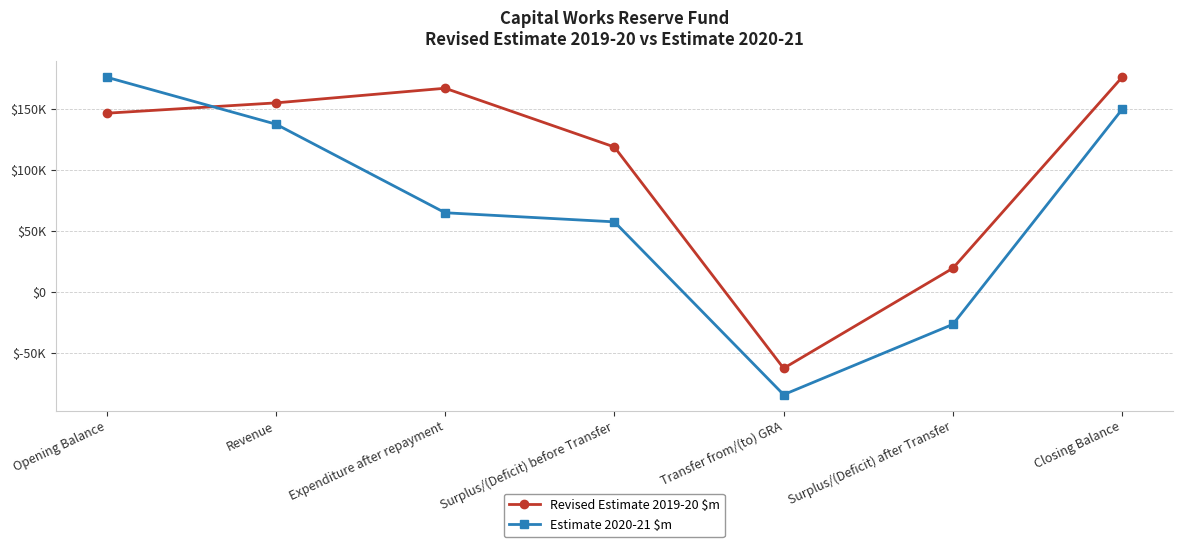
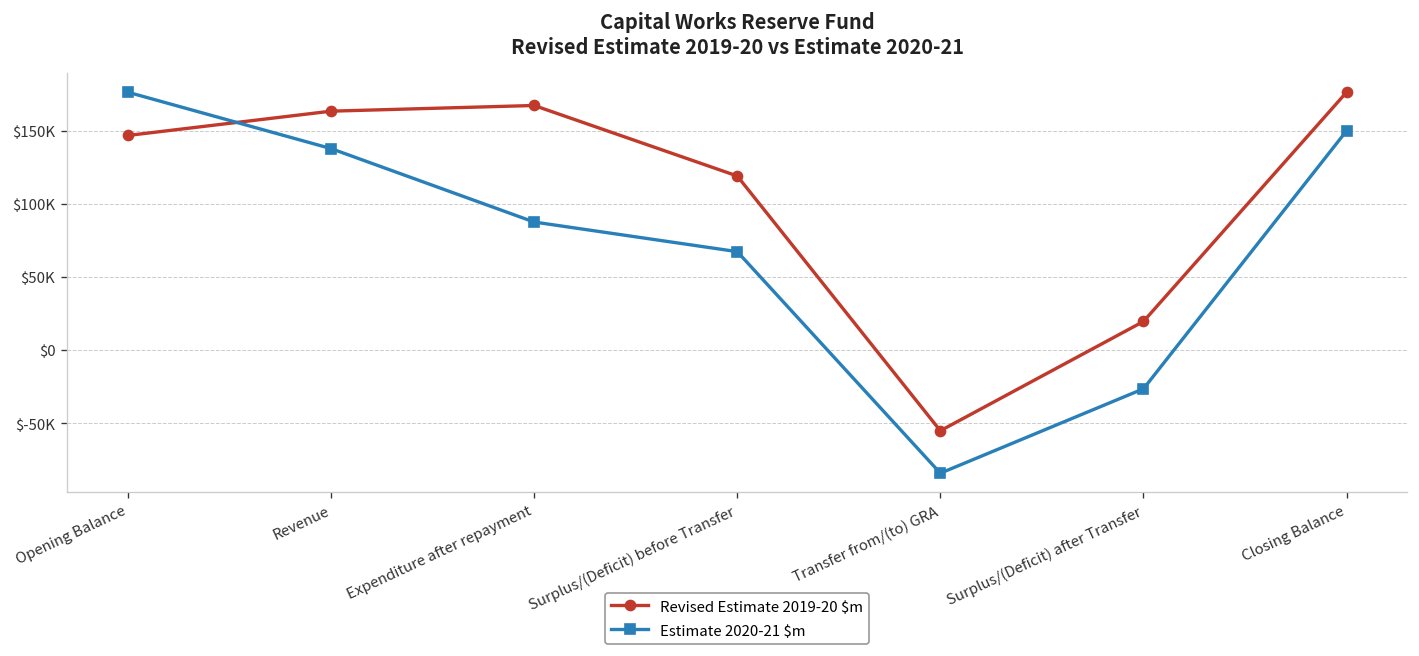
  {
    "Revised Estimate 2019-20 $m": {
      "Opening Balance": "$147000",
-     "Revenue": "$155000",
+     "Revenue": "$163000",
      "Expenditure after repayment": "$167000",
      "Surplus/(Deficit) before Transfer": "$119000",
-     "Transfer from/(to) GRA": "$-62000",
+     "Transfer from/(to) GRA": "$-55000",
      "Surplus/(Deficit) after Transfer": "$20000",
      "Closing Balance": "$176000"
    },
    "Estimate 2020-21 $m": {
      "Opening Balance": "$176000",
      "Revenue": "$138000",
-     "Expenditure after repayment": "$65000",
-     "Surplus/(Deficit) before Transfer": "$58000",
+     "Expenditure after repayment": "$88000",
+     "Surplus/(Deficit) before Transfer": "$67000",
      "Transfer from/(to) GRA": "$-84000",
      "Surplus/(Deficit) after Transfer": "$-26000",
      "Closing Balance": "$150000"
    }
  }
